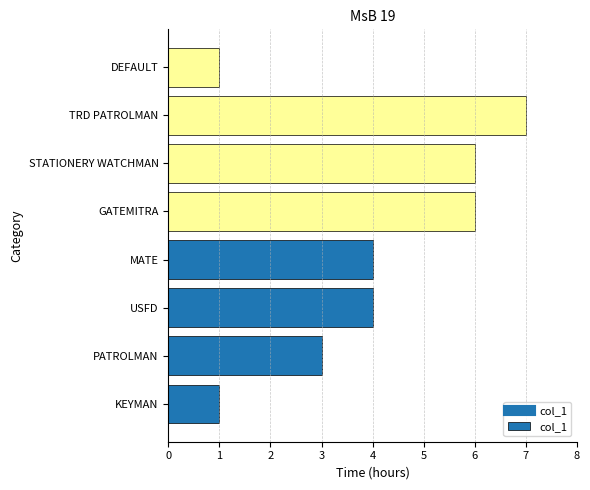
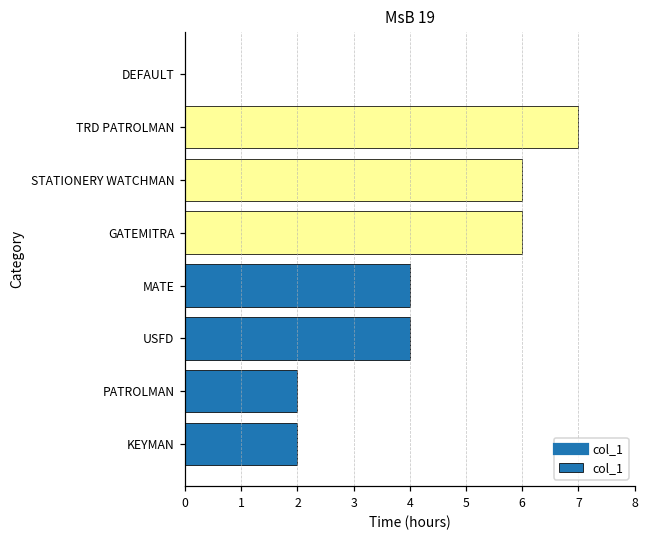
  {
-   "DEFAULT": 1,
+   "DEFAULT": 0,
    "TRD PATROLMAN": 7,
    "STATIONERY WATCHMAN": 6,
    "GATEMITRA": 6,
    "MATE": 4,
    "USFD": 4,
-   "PATROLMAN": 3,
-   "KEYMAN": 1
+   "PATROLMAN": 2,
+   "KEYMAN": 2
  }
